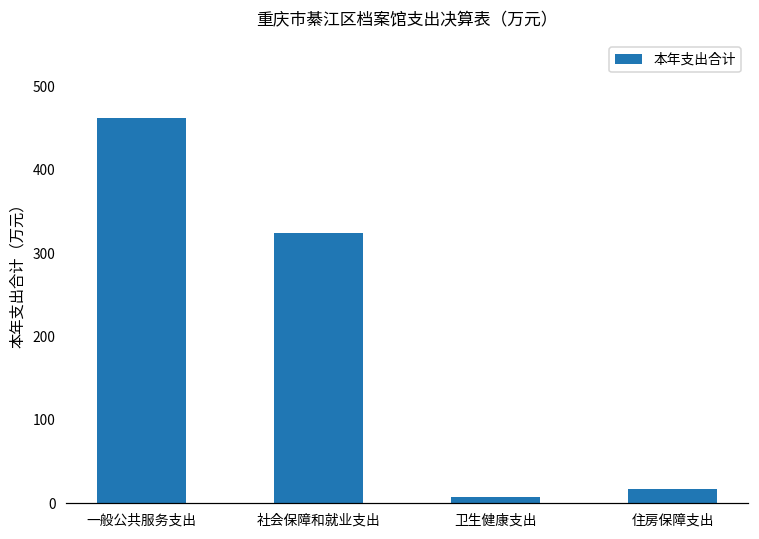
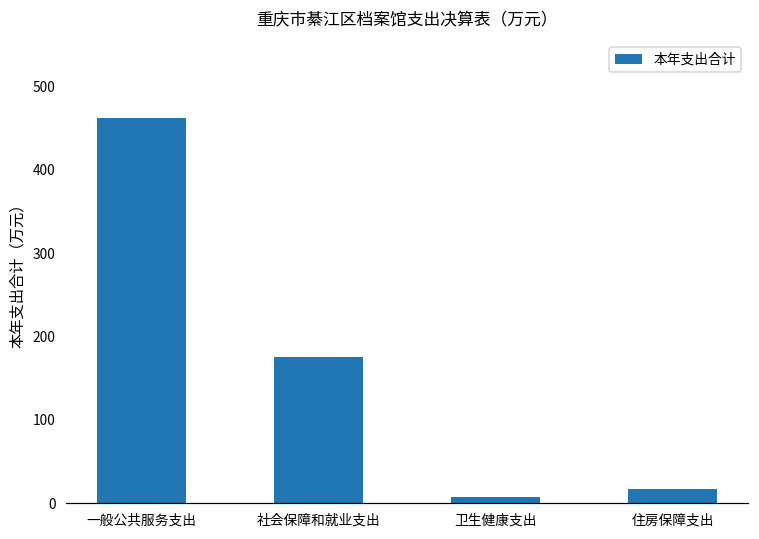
  {
    "一般公共服务支出": 460,
-   "社会保障和就业支出": 320,
+   "社会保障和就业支出": 180,
    "卫生健康支出": 10,
    "住房保障支出": 20
  }
